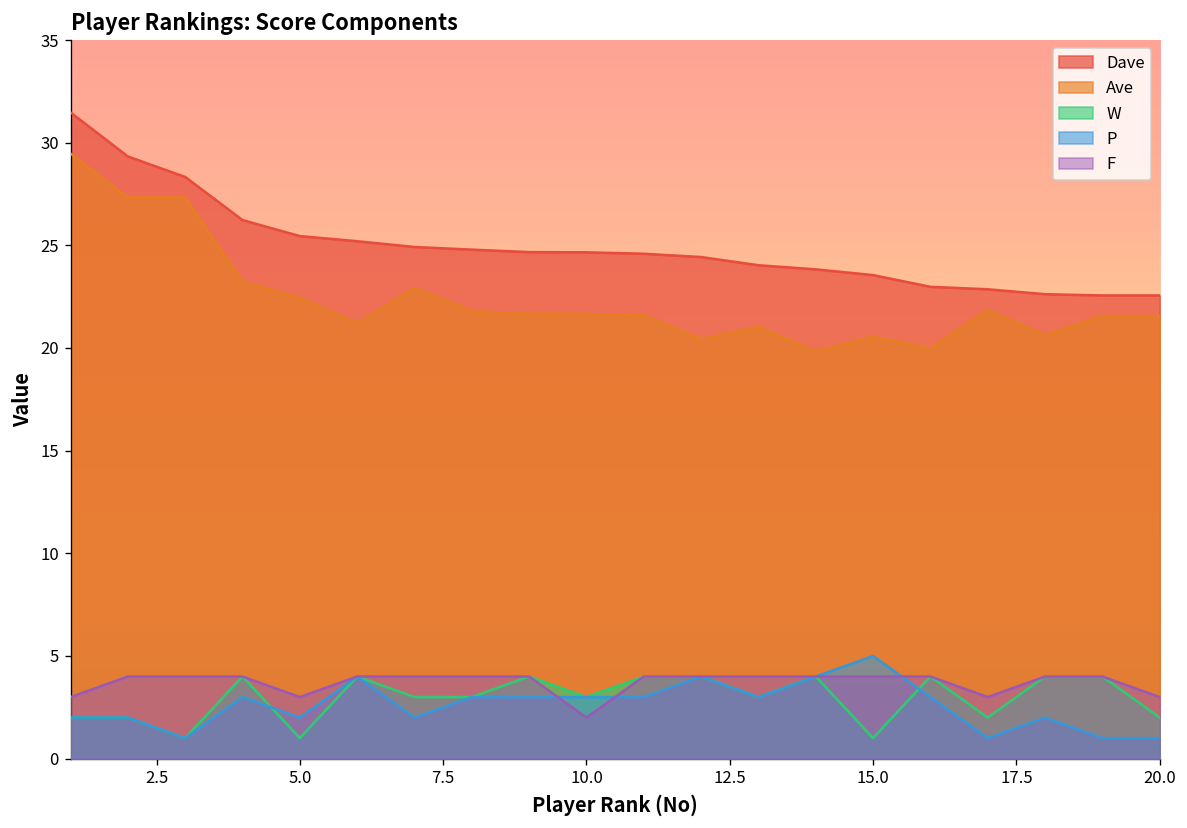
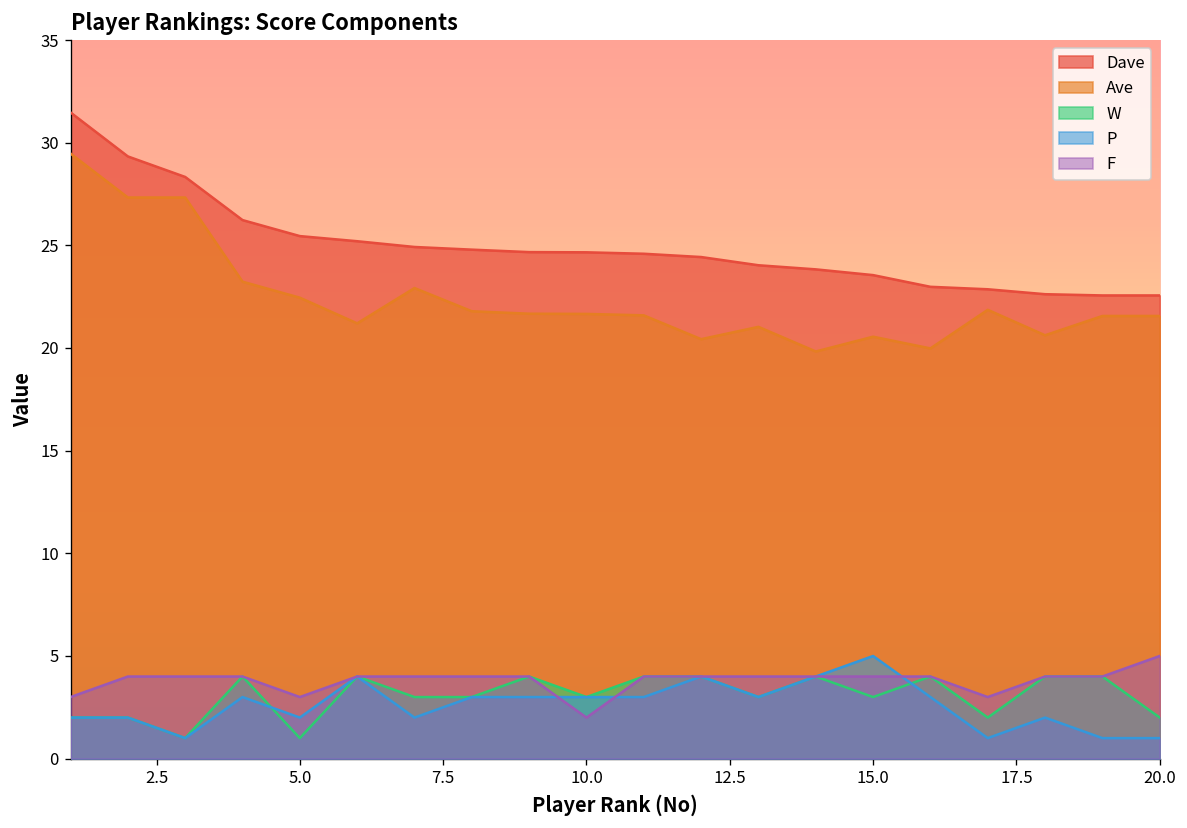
  {
    "W": {
      "5.0": 1,
-     "15.0": 1,
+     "15.0": 3,
      "20.0": 2
    },
    "P": {
      "5.0": 2,
      "15.0": 5,
      "20.0": 1
    },
    "F": {
      "5.0": 3,
      "10.0": 2,
      "15.0": 4,
-     "20.0": 3
+     "20.0": 5
    }
  }
